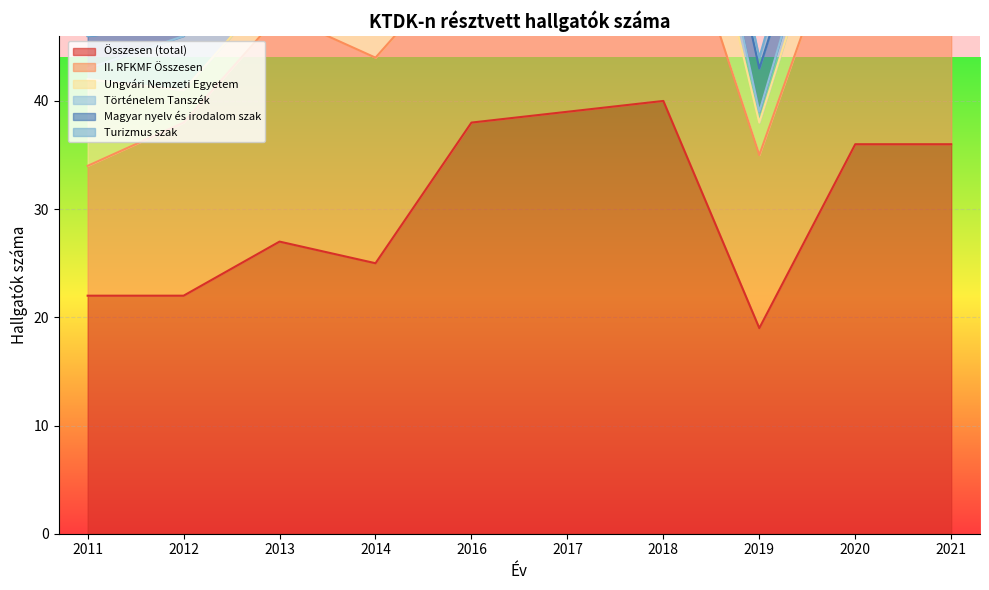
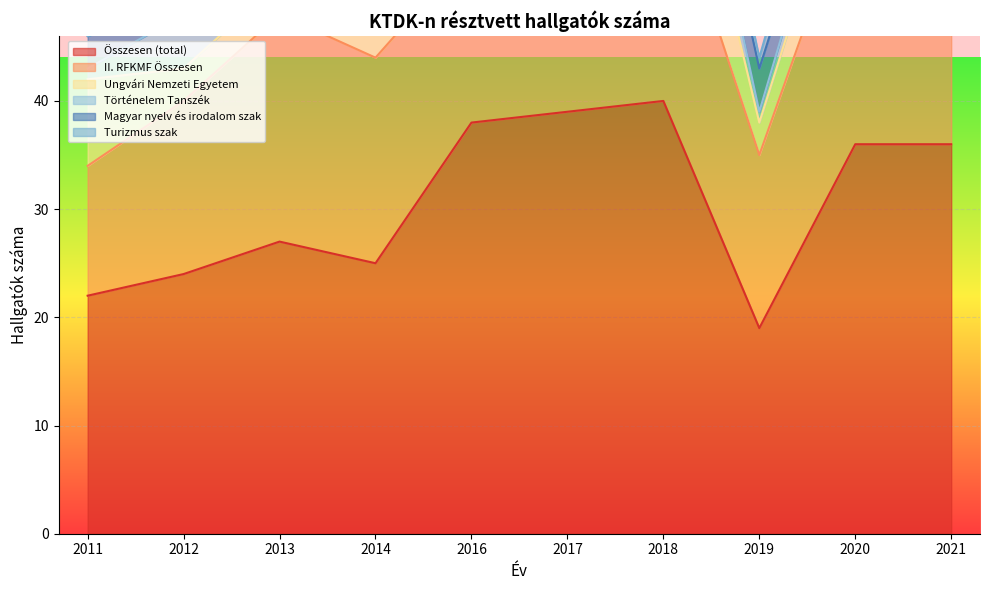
  {
    "Összesen (total)": {
      "2011": 22,
-     "2012": 22,
+     "2012": 24,
      "2013": 27,
      "2014": 25,
      "2016": 38,
      "2017": 39,
      "2018": 40,
      "2019": 19,
      "2020": 36,
      "2021": 36
    },
    "II. RFKMF Összesen": {
      "2011": 12,
      "2014": 19,
      "2019": 16
    },
    "Ungvári Nemzeti Egyetem": {
      "2019": 3
    },
    "Magyar nyelv és irodalom szak": {
      "2019": 4
    }
  }
